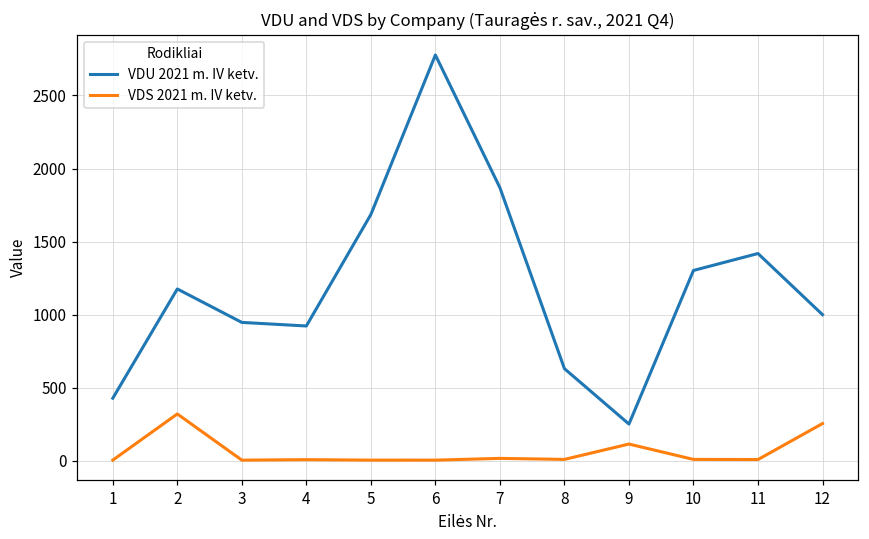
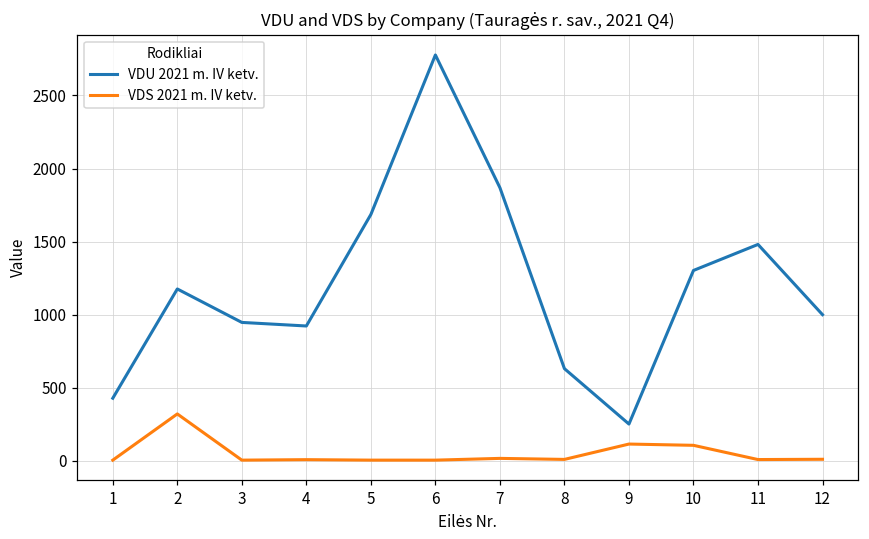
  {
    "VDU 2021 m. IV ketv.": {
      "1": 430,
      "2": 1180,
      "3": 950,
      "4": 920,
      "5": 1690,
      "6": 2780,
      "7": 1870,
      "8": 630,
      "9": 250,
      "10": 1300,
-     "11": 1420,
+     "11": 1480,
      "12": 1000
    },
    "VDS 2021 m. IV ketv.": {
      "1": 0,
      "2": 320,
      "3": 0,
      "4": 10,
      "5": 0,
      "6": 0,
      "7": 20,
      "8": 10,
      "9": 110,
-     "10": 10,
+     "10": 110,
      "11": 10,
-     "12": 250
+     "12": 10
    }
  }
